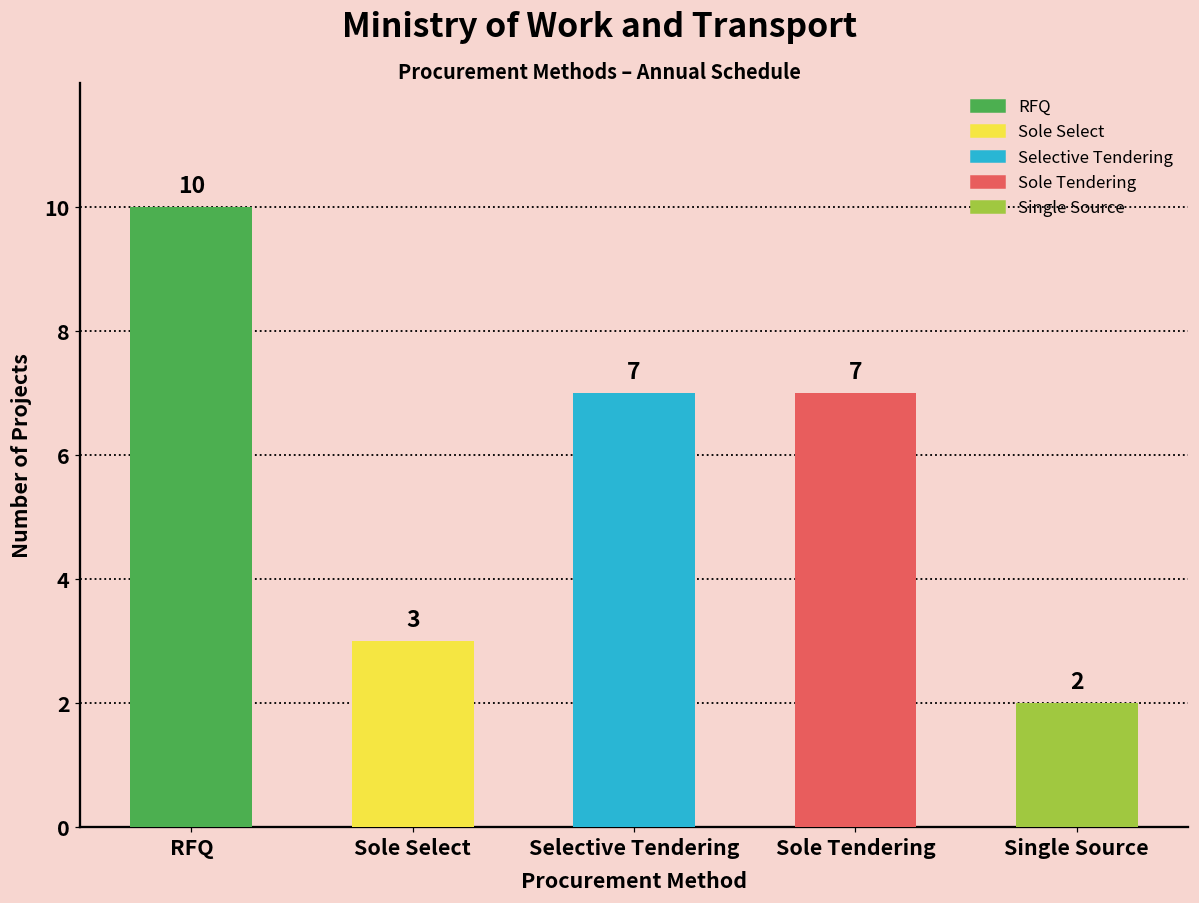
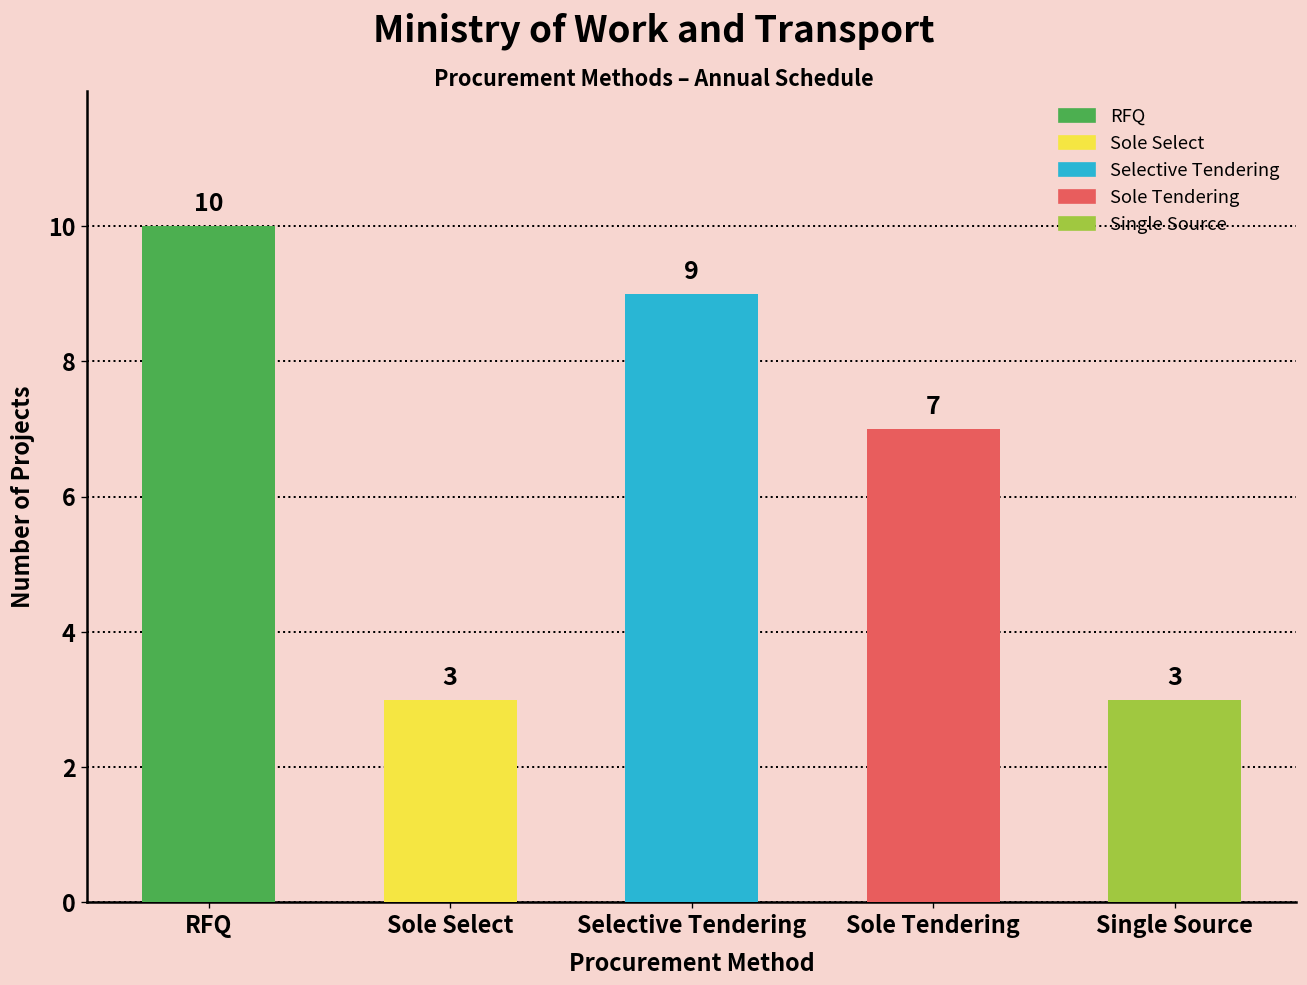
  {
    "RFQ": 10,
    "Sole Select": 3,
-   "Selective Tendering": 7,
+   "Selective Tendering": 9,
    "Sole Tendering": 7,
-   "Single Source": 2
+   "Single Source": 3
  }
